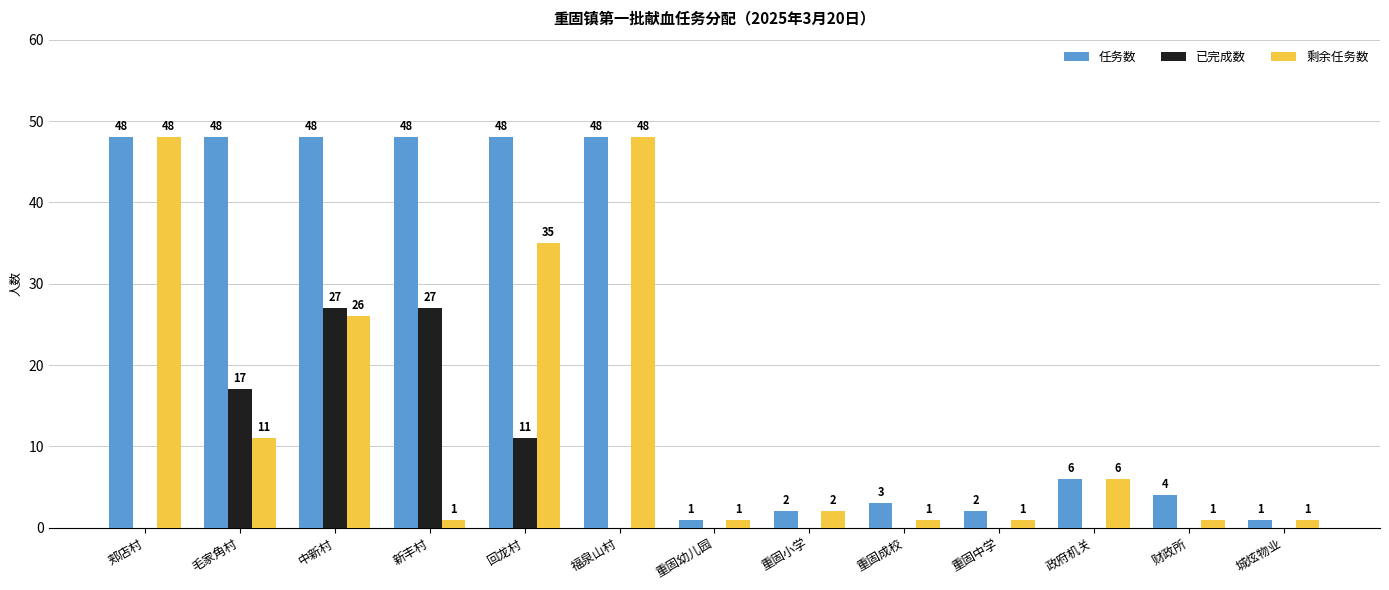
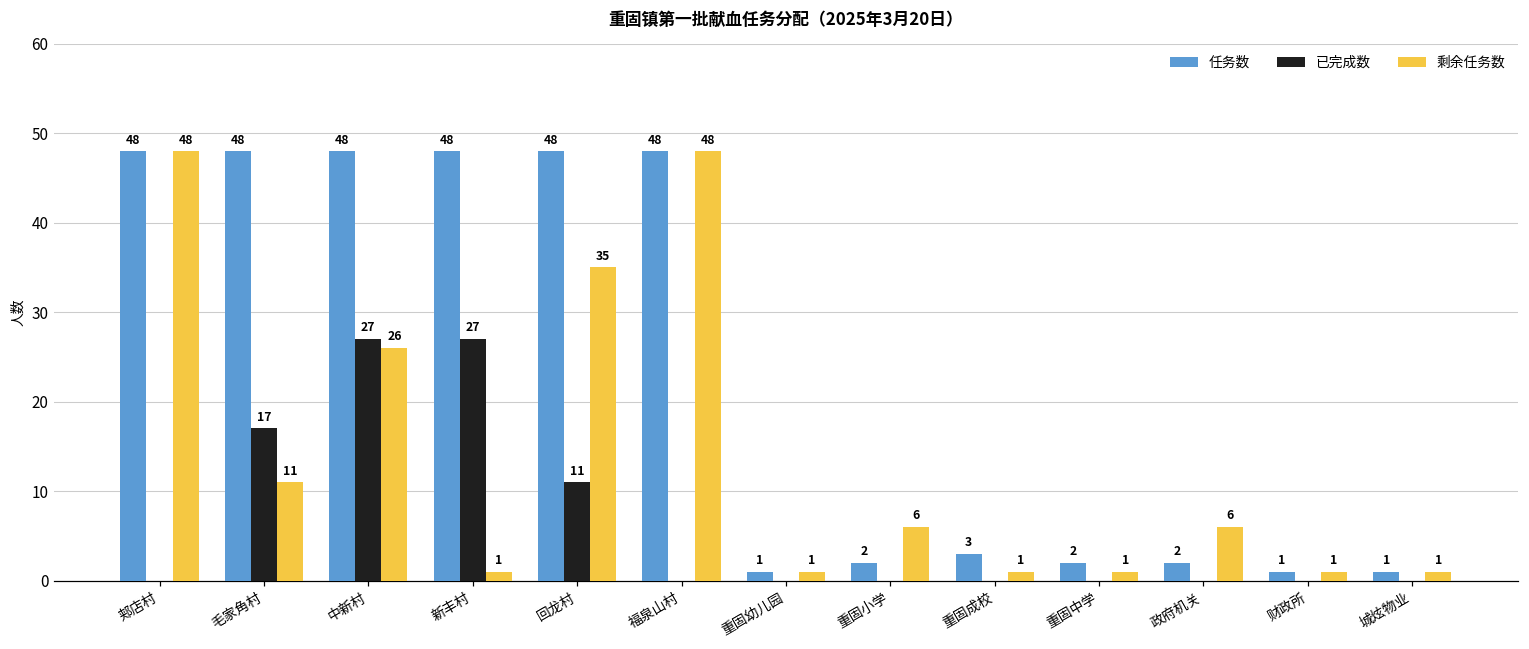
  {
    "任务数": {
      "郏店村": 48,
      "毛家角村": 48,
      "中新村": 48,
      "新丰村": 48,
      "回龙村": 48,
      "福泉山村": 48,
      "重固幼儿园": 1,
      "重固小学": 2,
      "重固成校": 3,
      "重固中学": 2,
-     "政府机关": 6,
-     "财政所": 4,
+     "政府机关": 2,
+     "财政所": 1,
      "城炫物业": 1
    },
    "已完成数": {
      "毛家角村": 17,
      "中新村": 27,
      "新丰村": 27,
      "回龙村": 11
    },
    "剩余任务数": {
      "郏店村": 48,
      "毛家角村": 11,
      "中新村": 26,
      "新丰村": 1,
      "回龙村": 35,
      "福泉山村": 48,
      "重固幼儿园": 1,
-     "重固小学": 2,
+     "重固小学": 6,
      "重固成校": 1,
      "重固中学": 1,
      "政府机关": 6,
      "财政所": 1,
      "城炫物业": 1
    }
  }
